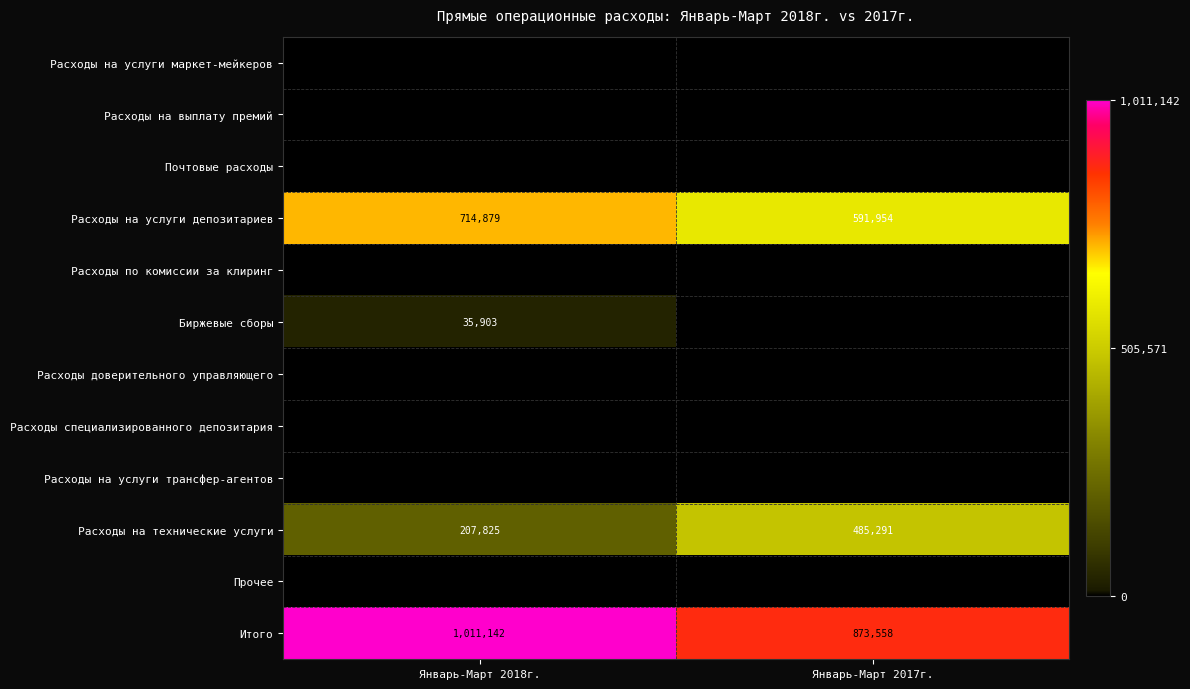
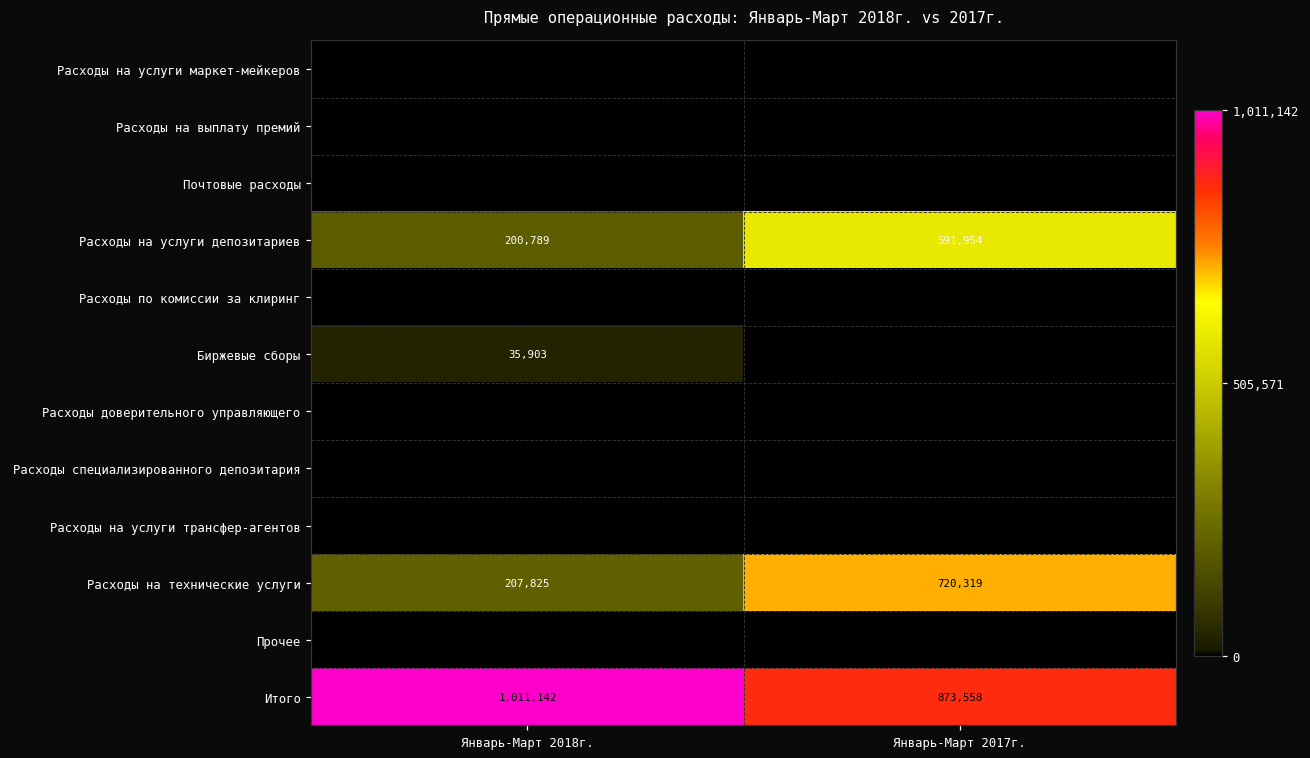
  {
    "Расходы на услуги депозитариев": {
-     "Январь-Март 2018г.": "714,879",
+     "Январь-Март 2018г.": "200,789",
      "Январь-Март 2017г.": "591,954"
    },
    "Биржевые сборы": {
      "Январь-Март 2018г.": "35,903"
    },
    "Расходы на технические услуги": {
      "Январь-Март 2018г.": "207,825",
-     "Январь-Март 2017г.": "485,291"
+     "Январь-Март 2017г.": "720,319"
    },
    "Итого": {
      "Январь-Март 2018г.": "1,011,142",
      "Январь-Март 2017г.": "873,558"
    }
  }
